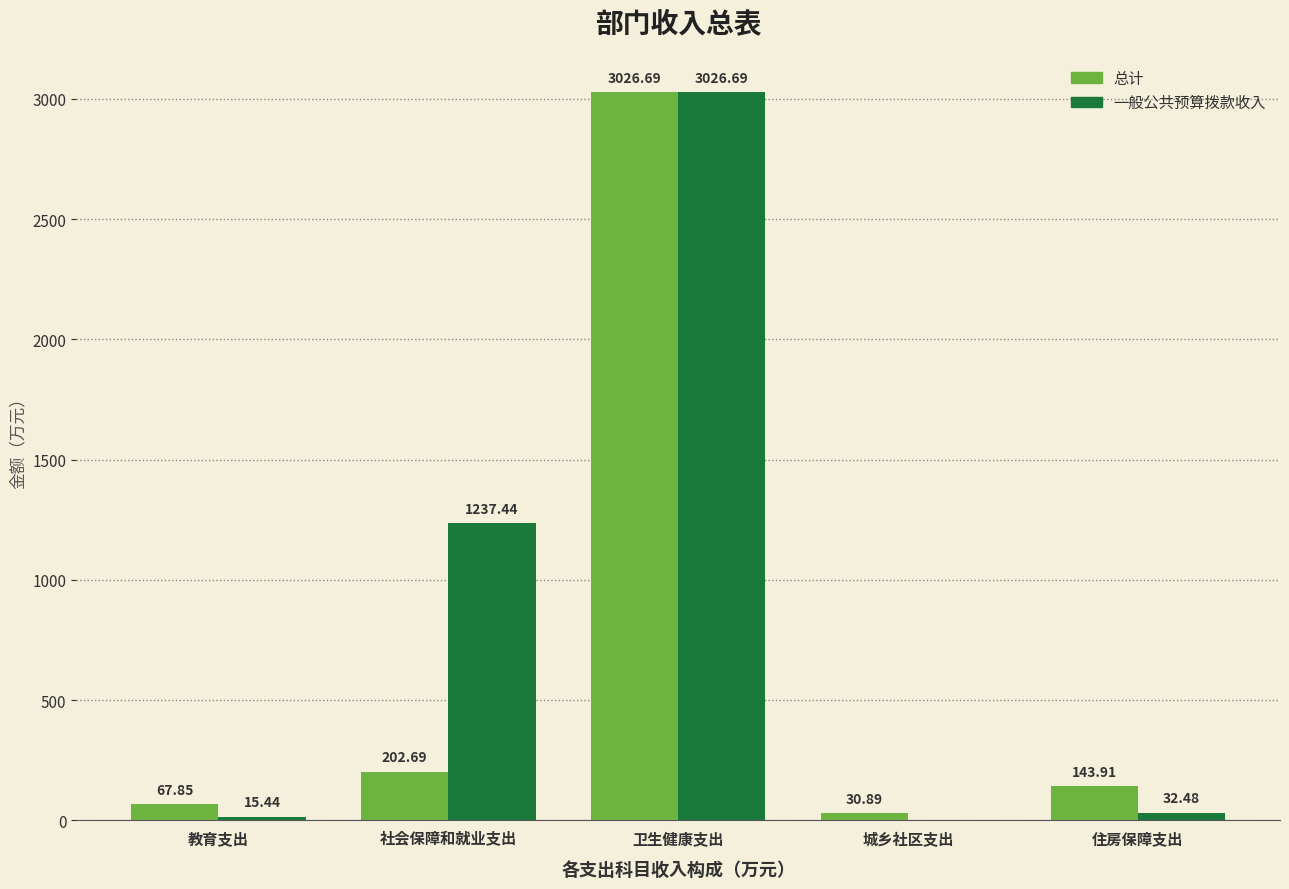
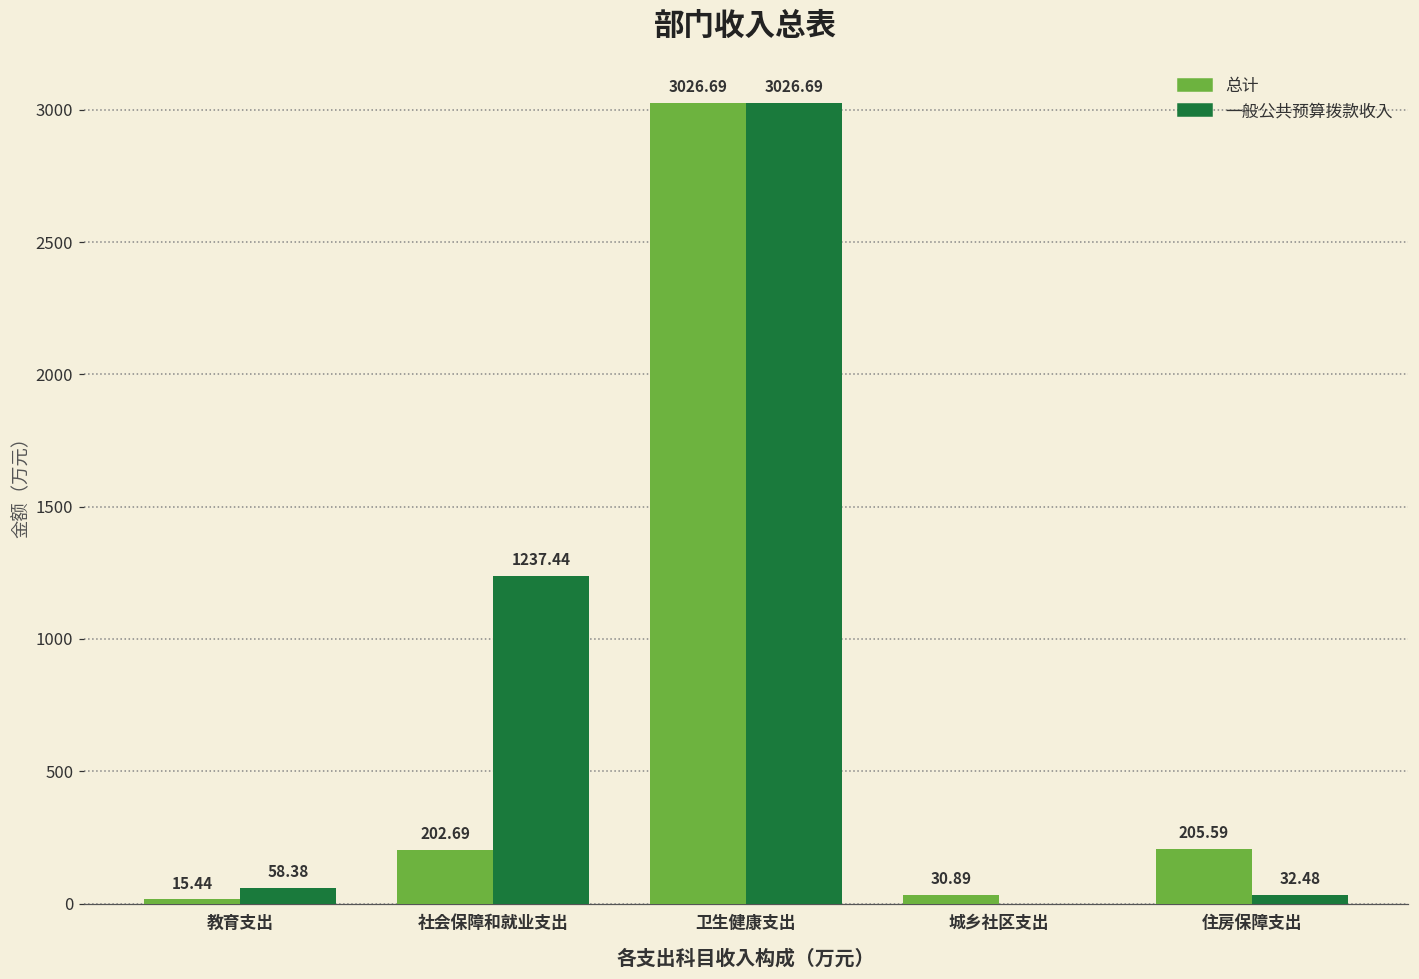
  {
    "总计": {
-     "教育支出": 67.85,
+     "教育支出": 15.44,
      "社会保障和就业支出": 202.69,
      "卫生健康支出": 3026.69,
      "城乡社区支出": 30.89,
-     "住房保障支出": 143.91
+     "住房保障支出": 205.59
    },
    "一般公共预算拨款收入": {
-     "教育支出": 15.44,
+     "教育支出": 58.38,
      "社会保障和就业支出": 1237.44,
      "卫生健康支出": 3026.69,
      "住房保障支出": 32.48
    }
  }
